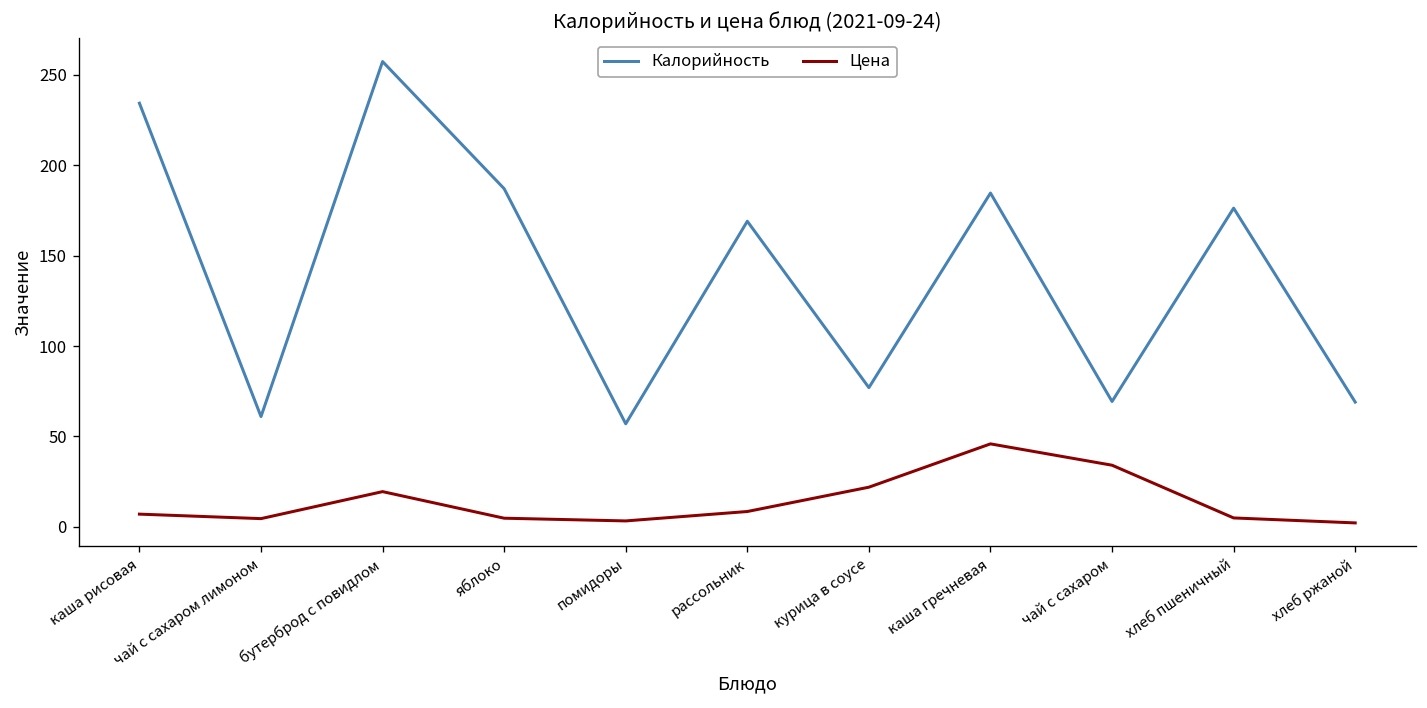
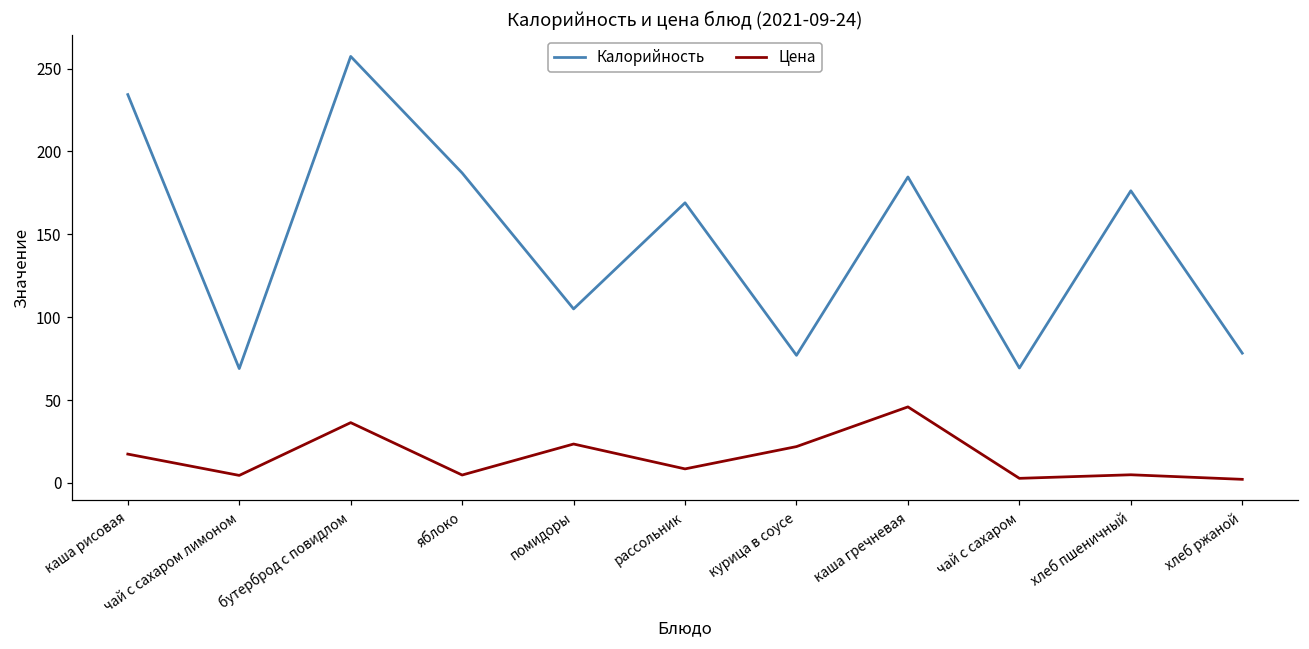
  {
    "Калорийность": {
      "каша рисовая": 234,
-     "чай с сахаром лимоном": 61,
+     "чай с сахаром лимоном": 69,
      "бутерброд с повидлом": 257,
      "яблоко": 187,
-     "помидоры": 57,
+     "помидоры": 105,
      "рассольник": 169,
      "курица в соусе": 77,
      "каша гречневая": 185,
      "чай с сахаром": 69,
      "хлеб пшеничный": 176,
-     "хлеб ржаной": 69
+     "хлеб ржаной": 78
    },
    "Цена": {
-     "каша рисовая": 7,
+     "каша рисовая": 17,
      "чай с сахаром лимоном": 5,
-     "бутерброд с повидлом": 20,
+     "бутерброд с повидлом": 36,
      "яблоко": 5,
-     "помидоры": 3,
+     "помидоры": 24,
      "рассольник": 9,
      "курица в соусе": 22,
      "каша гречневая": 46,
-     "чай с сахаром": 34,
+     "чай с сахаром": 3,
      "хлеб пшеничный": 5,
      "хлеб ржаной": 2
    }
  }
